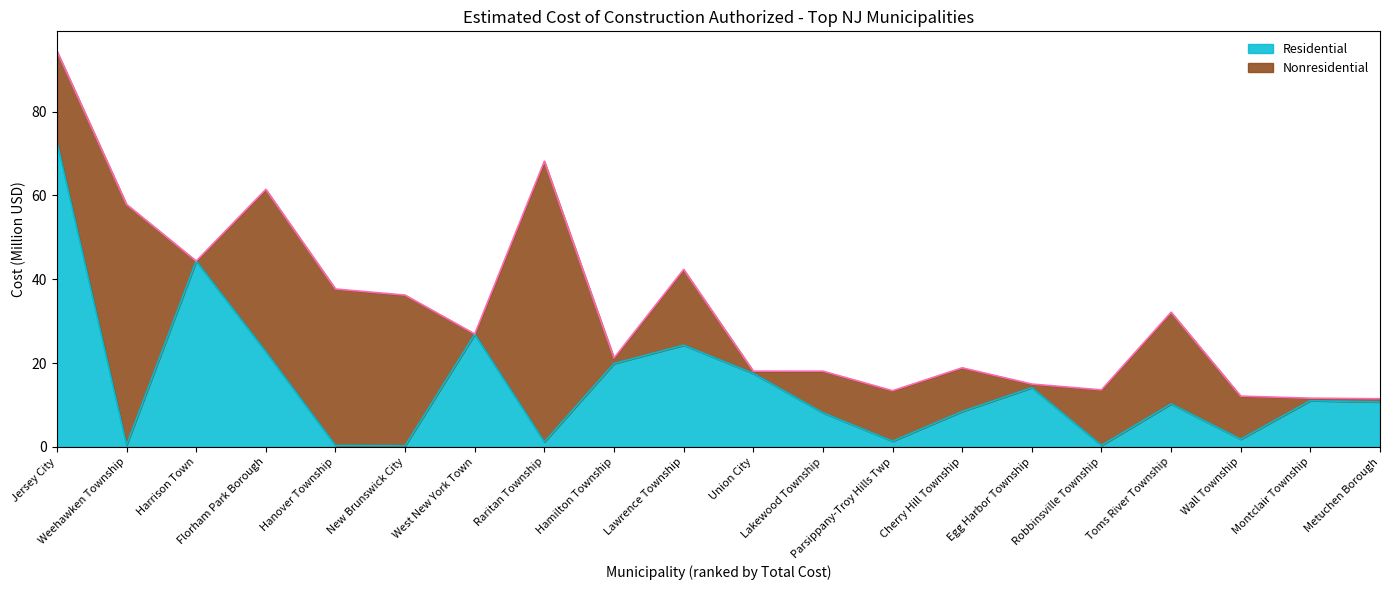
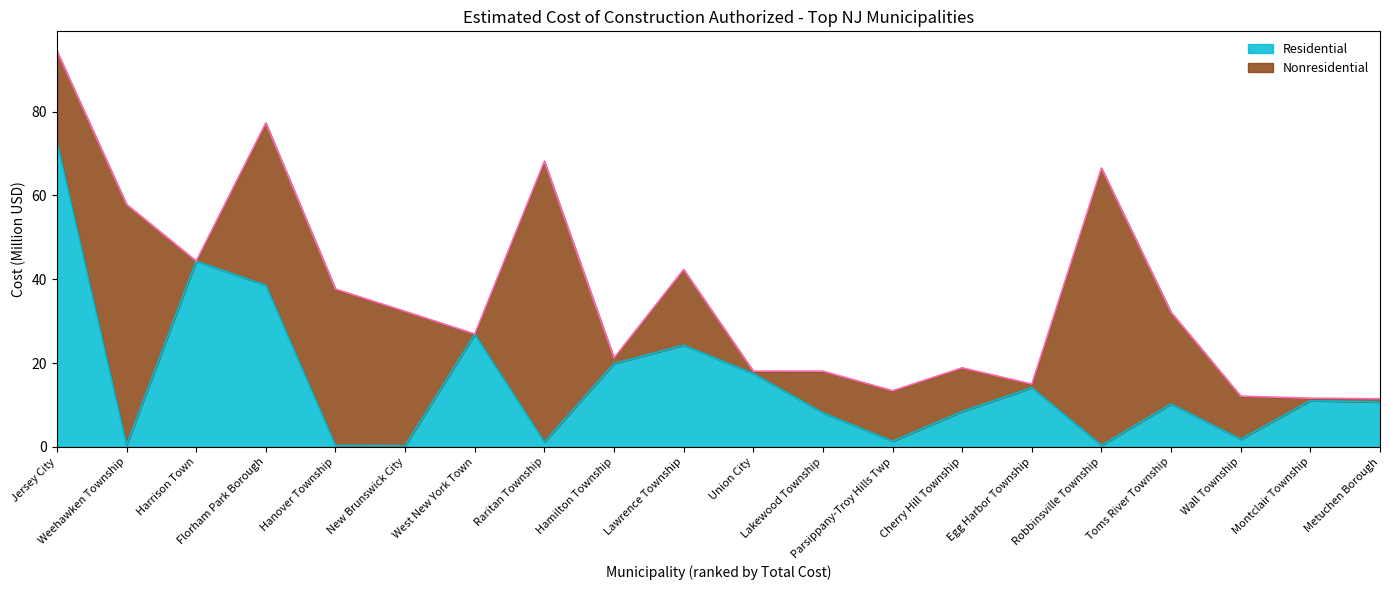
  {
    "Residential": {
      "Jersey City": 73,
      "Weehawken Township": 0,
-     "Florham Park Borough": 23,
+     "Florham Park Borough": 39,
      "Hanover Township": 0,
      "New Brunswick City": 0,
      "Raritan Township": 1,
      "Hamilton Township": 20,
      "Lawrence Township": 24,
      "Lakewood Township": 8,
      "Parsippany-Troy Hills Twp": 1,
      "Cherry Hill Township": 8,
      "Egg Harbor Township": 14,
      "Robbinsville Township": 0,
      "Toms River Township": 10,
      "Wall Township": 2,
      "Metuchen Borough": 11
    },
    "Nonresidential": {
      "Jersey City": 22,
      "Weehawken Township": 57,
      "Florham Park Borough": 39,
      "Hanover Township": 37,
-     "New Brunswick City": 36,
+     "New Brunswick City": 32,
      "Raritan Township": 67,
      "Hamilton Township": 1,
      "Lawrence Township": 18,
      "Lakewood Township": 10,
      "Parsippany-Troy Hills Twp": 12,
      "Cherry Hill Township": 10,
      "Egg Harbor Township": 1,
-     "Robbinsville Township": 13,
+     "Robbinsville Township": 66,
      "Toms River Township": 22,
      "Wall Township": 10,
      "Metuchen Borough": 1
    }
  }
